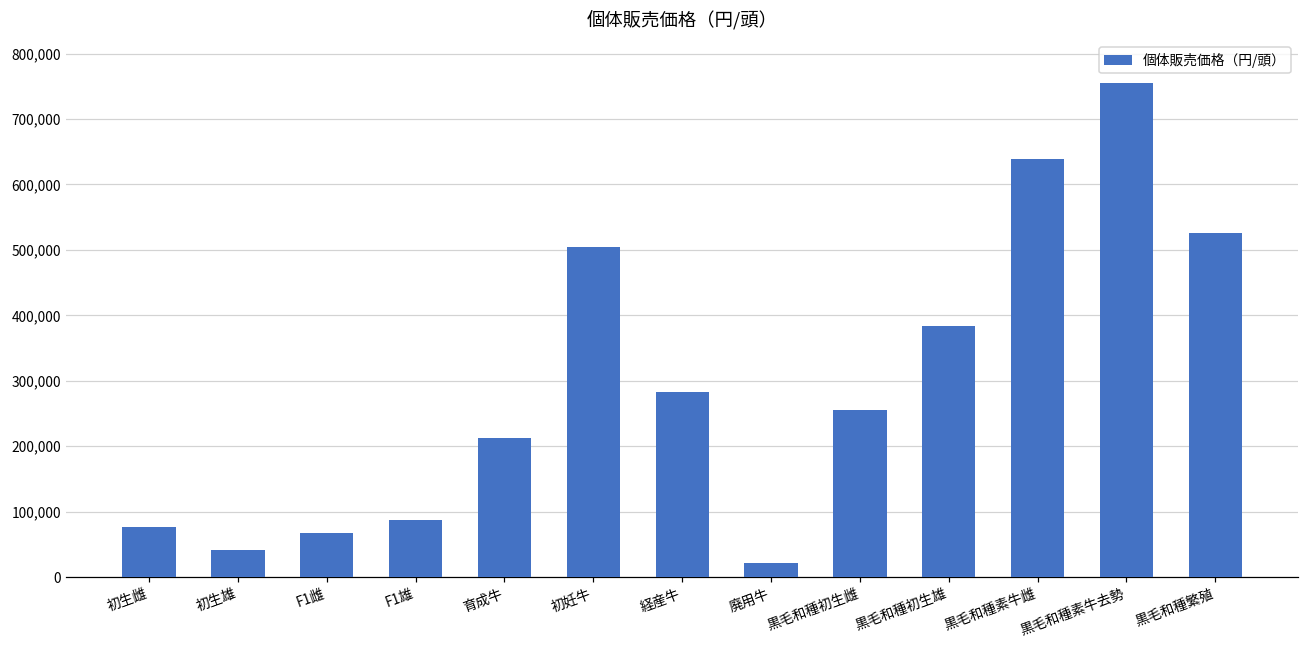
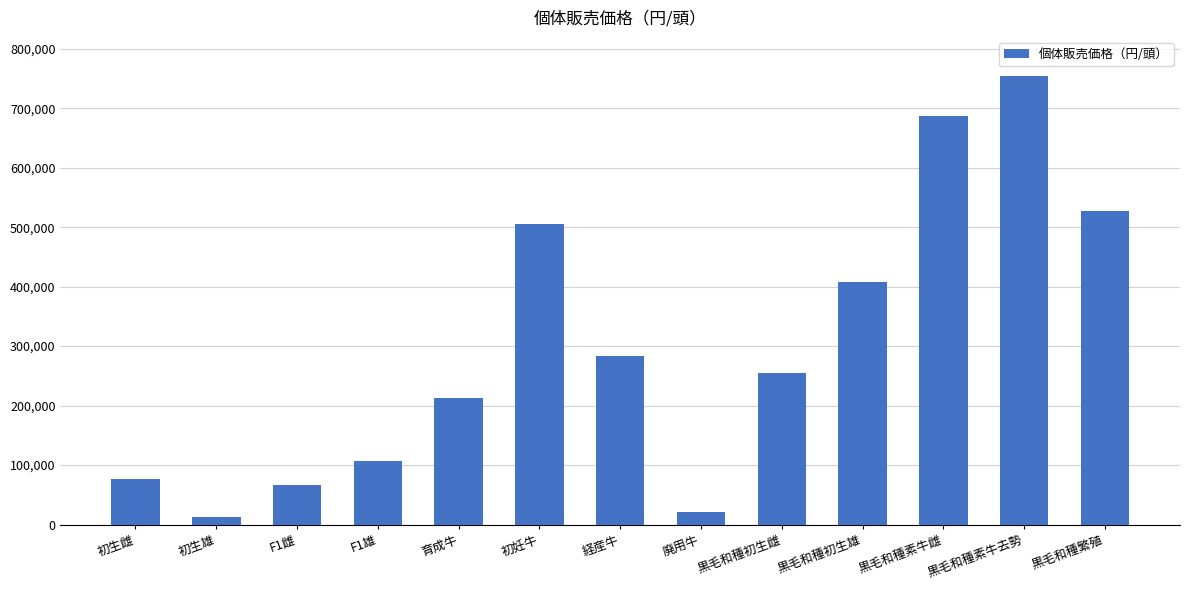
  {
    "初生雌": "80,000",
-   "初生雄": "40,000",
+   "初生雄": "10,000",
    "F1雌": "70,000",
-   "F1雄": "90,000",
+   "F1雄": "110,000",
    "育成牛": "210,000",
    "初妊牛": "510,000",
    "経産牛": "280,000",
    "廃用牛": "20,000",
    "黒毛和種初生雌": "250,000",
-   "黒毛和種初生雄": "380,000",
-   "黒毛和種素牛雌": "640,000",
+   "黒毛和種初生雄": "410,000",
+   "黒毛和種素牛雌": "690,000",
    "黒毛和種素牛去勢": "750,000",
    "黒毛和種繁殖": "530,000"
  }
